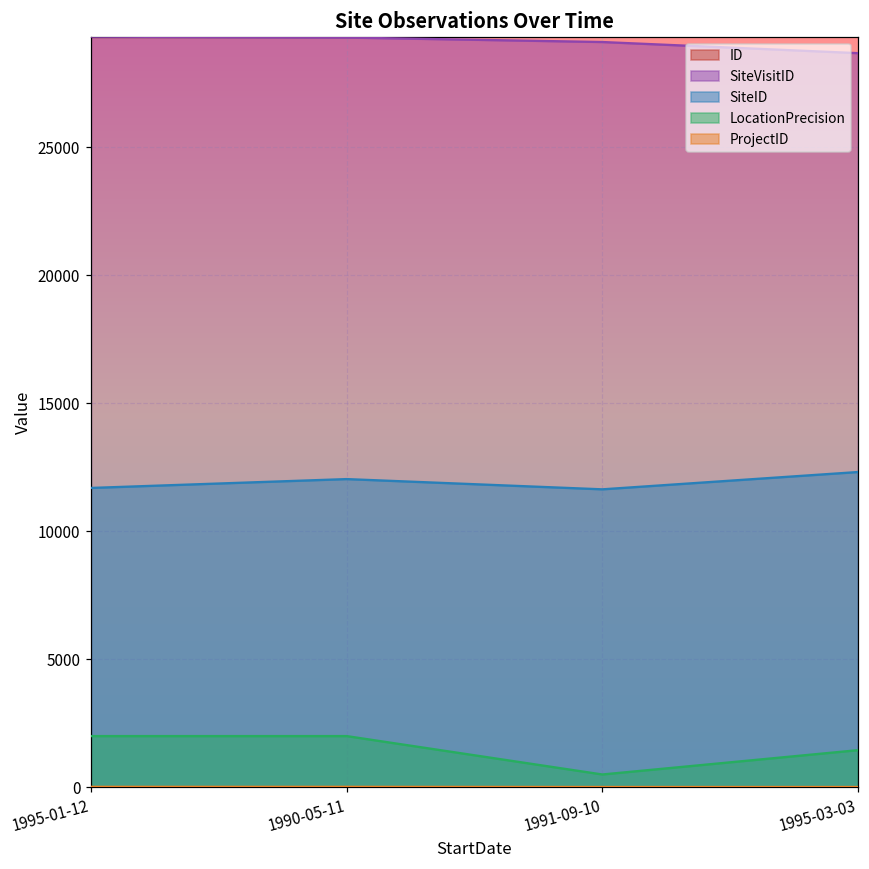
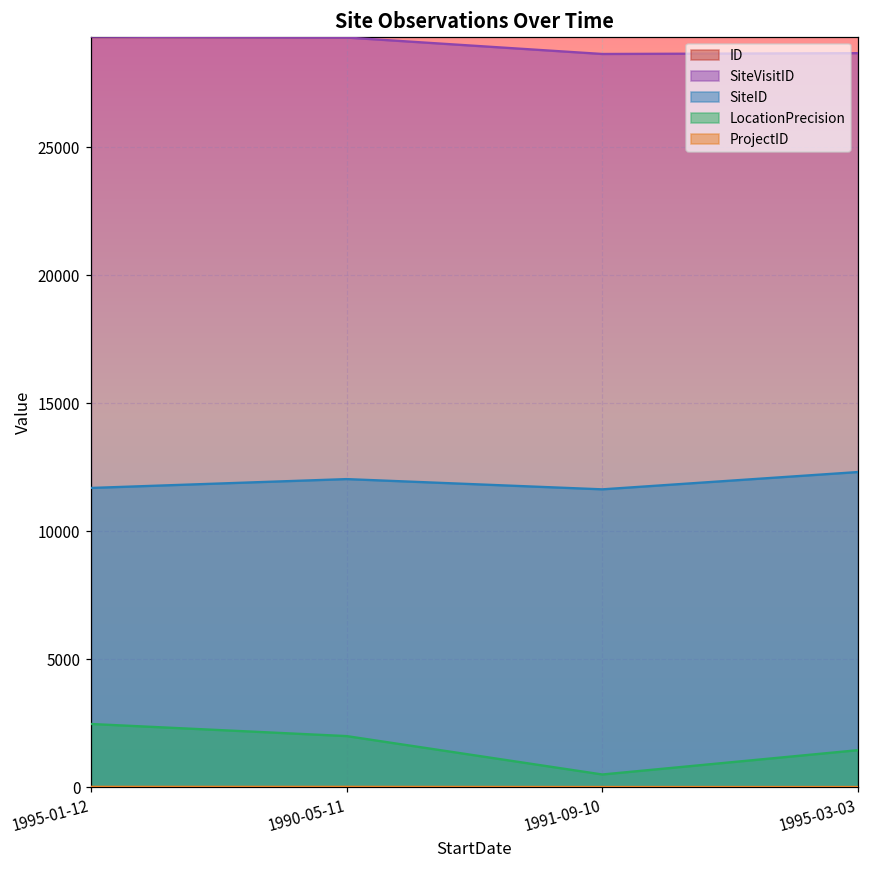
  {
    "SiteVisitID": {
      "1995-01-12": 29300,
      "1990-05-11": 29300,
-     "1991-09-10": 29100,
+     "1991-09-10": 28600,
      "1995-03-03": 28700
    },
    "SiteID": {
      "1995-01-12": 11700,
      "1990-05-11": 12000,
      "1991-09-10": 11600,
      "1995-03-03": 12300
    },
    "LocationPrecision": {
-     "1995-01-12": 2000,
+     "1995-01-12": 2500,
      "1990-05-11": 2000,
      "1991-09-10": 500,
      "1995-03-03": 1500
    }
  }
